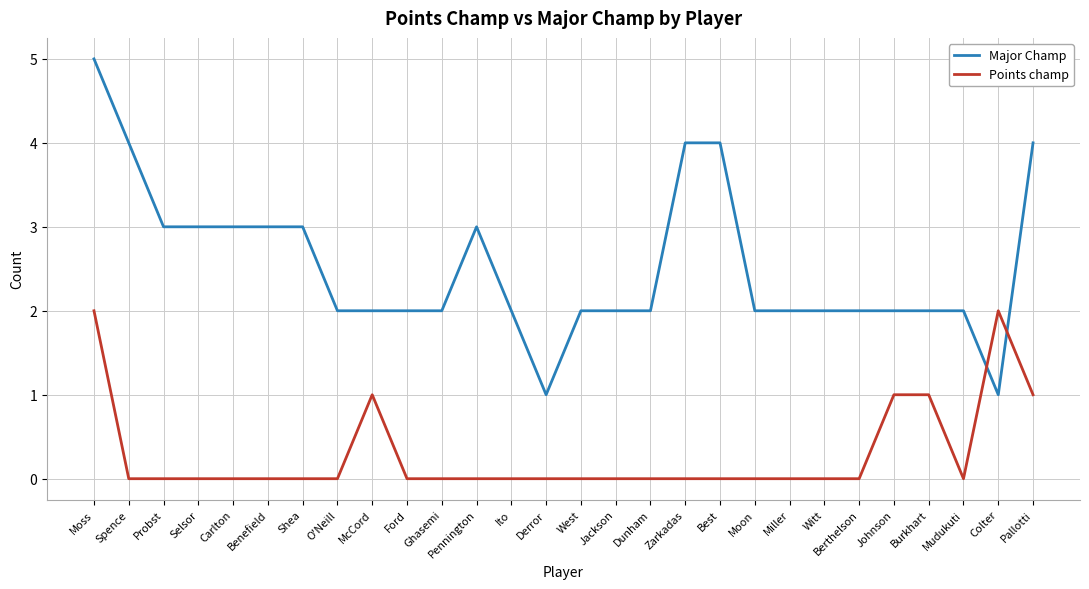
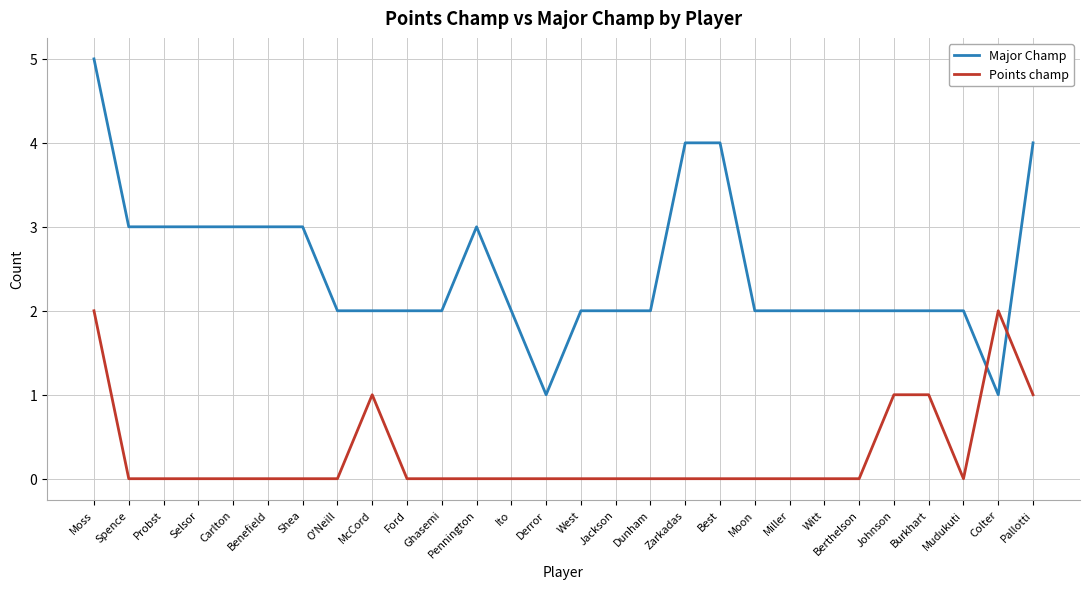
  {
    "Major Champ": {
      "Moss": 5,
-     "Spence": 4,
+     "Spence": 3,
      "Probst": 3,
      "Selsor": 3,
      "Carlton": 3,
      "Benefield": 3,
      "Shea": 3,
      "O'Neill": 2,
      "McCord": 2,
      "Ford": 2,
      "Ghasemi": 2,
      "Pennington": 3,
      "Ito": 2,
      "Derror": 1,
      "West": 2,
      "Jackson": 2,
      "Dunham": 2,
      "Zarkadas": 4,
      "Best": 4,
      "Moon": 2,
      "Miller": 2,
      "Witt": 2,
      "Berthelson": 2,
      "Johnson": 2,
      "Burkhart": 2,
      "Mudukuti": 2,
      "Colter": 1,
      "Pallotti": 4
    },
    "Points champ": {
      "Moss": 2,
      "Spence": 0,
      "Probst": 0,
      "Selsor": 0,
      "Carlton": 0,
      "Benefield": 0,
      "Shea": 0,
      "O'Neill": 0,
      "McCord": 1,
      "Ford": 0,
      "Ghasemi": 0,
      "Pennington": 0,
      "Ito": 0,
      "Derror": 0,
      "West": 0,
      "Jackson": 0,
      "Dunham": 0,
      "Zarkadas": 0,
      "Best": 0,
      "Moon": 0,
      "Miller": 0,
      "Witt": 0,
      "Berthelson": 0,
      "Johnson": 1,
      "Burkhart": 1,
      "Mudukuti": 0,
      "Colter": 2,
      "Pallotti": 1
    }
  }
